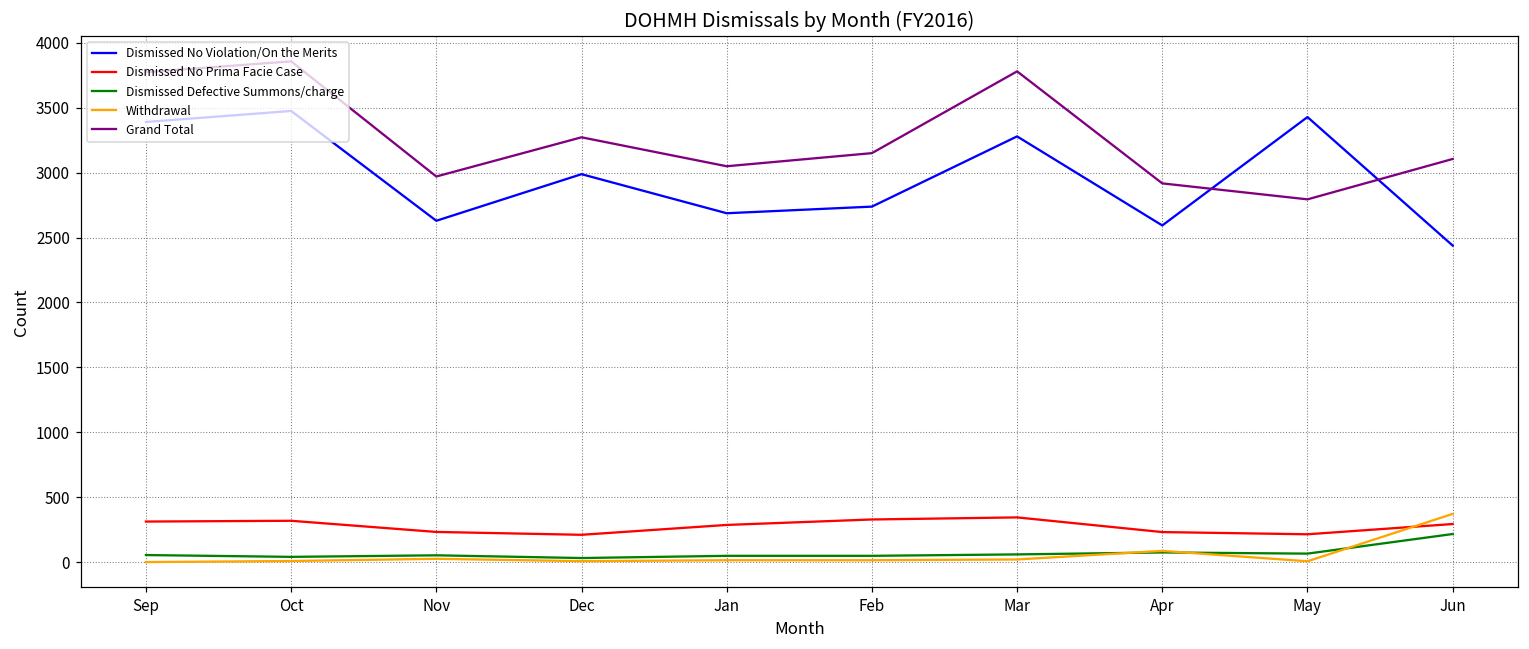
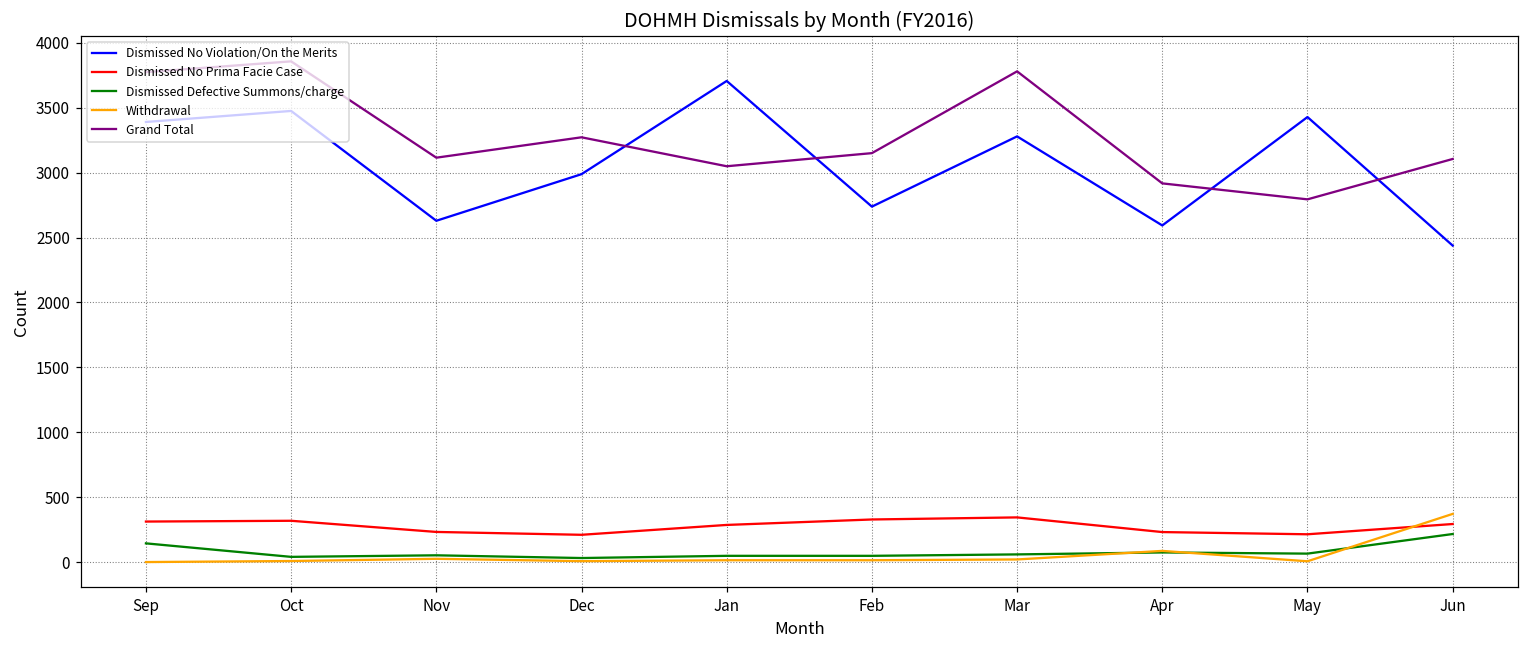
  {
    "Dismissed No Violation/On the Merits": {
      "Nov": 2630,
      "Dec": 2990,
-     "Jan": 2690,
+     "Jan": 3710,
      "Feb": 2740,
      "Mar": 3280,
      "Apr": 2590,
      "May": 3430,
      "Jun": 2440
    },
    "Dismissed No Prima Facie Case": {
      "Sep": 310,
      "Oct": 320,
      "Nov": 230,
      "Dec": 210,
      "Jan": 290,
      "Feb": 330,
      "Mar": 340,
      "Apr": 230,
      "May": 210,
      "Jun": 290
    },
    "Dismissed Defective Summons/charge": {
-     "Sep": 50,
+     "Sep": 140,
      "Oct": 40,
      "Nov": 50,
      "Dec": 30,
      "Jan": 50,
      "Feb": 50,
      "Mar": 60,
      "May": 70,
      "Jun": 220
    },
    "Withdrawal": {
      "Sep": 0,
      "Oct": 10,
      "Nov": 30,
      "Dec": 10,
      "Jan": 10,
      "Feb": 10,
      "Mar": 20,
      "May": 10,
      "Jun": 370
    },
    "Grand Total": {
-     "Nov": 2970,
+     "Nov": 3120,
      "Dec": 3270,
      "Jan": 3050,
      "Feb": 3150,
      "Mar": 3780,
      "Apr": 2920,
      "May": 2790,
      "Jun": 3110
    }
  }
